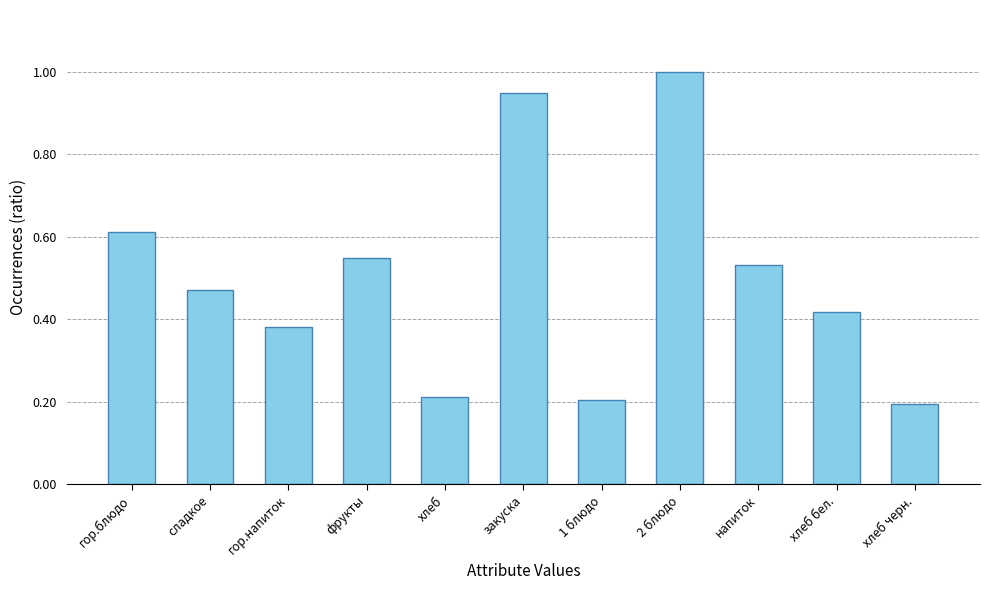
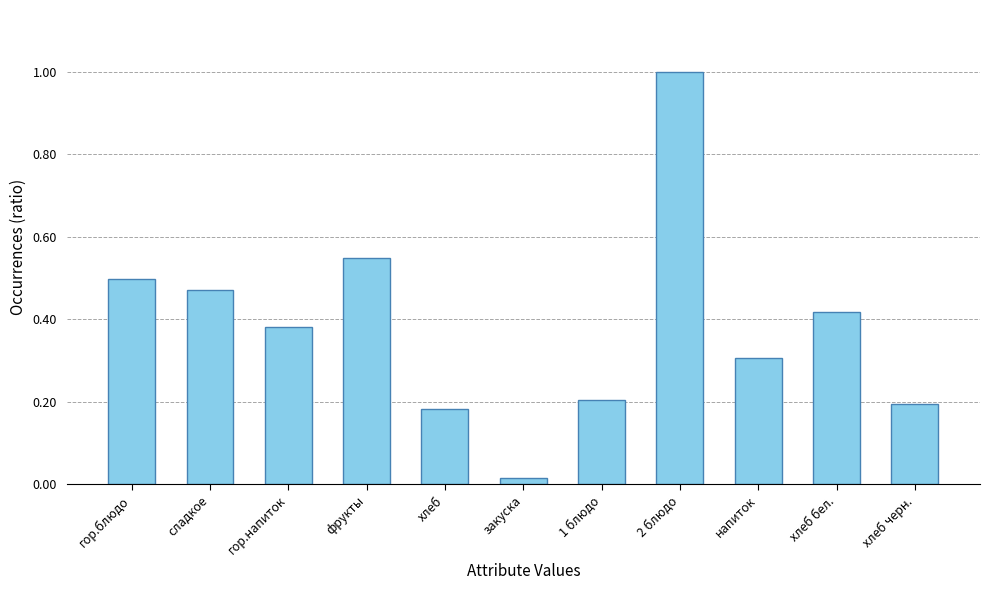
  {
-   "гор.блюдо": 0.61,
+   "гор.блюдо": 0.50,
    "сладкое": 0.47,
    "гор.напиток": 0.38,
    "фрукты": 0.55,
-   "хлеб": 0.21,
-   "закуска": 0.95,
+   "хлеб": 0.18,
+   "закуска": 0.01,
    "1 блюдо": 0.20,
    "2 блюдо": 1.00,
-   "напиток": 0.53,
+   "напиток": 0.31,
    "хлеб бел.": 0.42,
    "хлеб черн.": 0.19
  }
